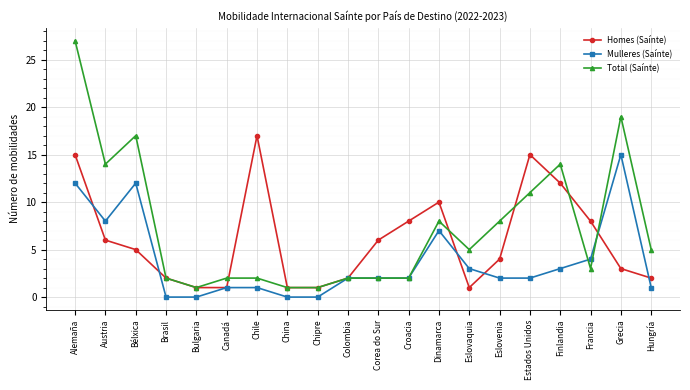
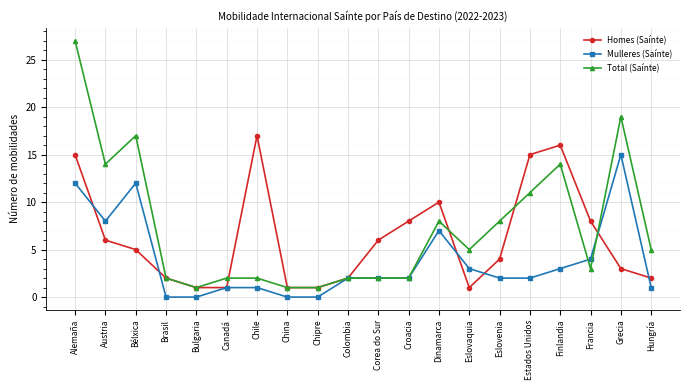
  {
    "Homes (Saínte)": {
      "Alemaña": 15,
      "Austria": 6,
      "Bélxica": 5,
      "Chile": 17,
      "Corea do Sur": 6,
      "Croacia": 8,
      "Dinamarca": 10,
      "Eslovaquia": 1,
      "Eslovenia": 4,
      "Estados Unidos": 15,
-     "Finlandia": 12,
+     "Finlandia": 16,
      "Francia": 8,
      "Grecia": 3,
      "Hungría": 2
    },
    "Mulleres (Saínte)": {
      "Alemaña": 12,
      "Austria": 8,
      "Bélxica": 12,
      "Brasil": 0,
      "Bulgaria": 0,
      "Chile": 1,
      "China": 0,
      "Chipre": 0,
      "Dinamarca": 7,
      "Eslovaquia": 3,
      "Eslovenia": 2,
      "Estados Unidos": 2,
      "Finlandia": 3,
      "Francia": 4,
      "Grecia": 15,
      "Hungría": 1
    },
    "Total (Saínte)": {
      "Alemaña": 27,
      "Austria": 14,
      "Bélxica": 17,
      "Canadá": 2,
      "Chile": 2,
      "Dinamarca": 8,
      "Eslovaquia": 5,
      "Eslovenia": 8,
      "Estados Unidos": 11,
      "Finlandia": 14,
      "Francia": 3,
      "Grecia": 19,
      "Hungría": 5
    }
  }
